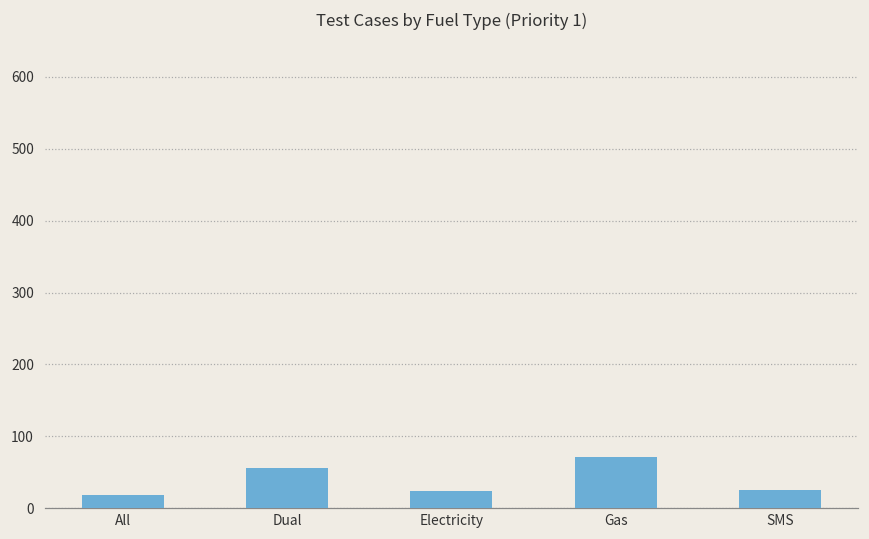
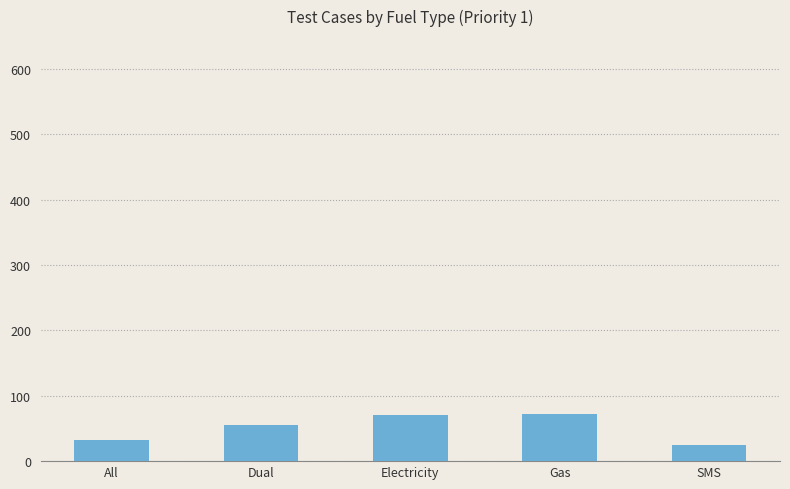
  {
-   "All": 20,
+   "All": 30,
    "Dual": 60,
-   "Electricity": 20,
+   "Electricity": 70,
    "Gas": 70,
    "SMS": 30
  }
